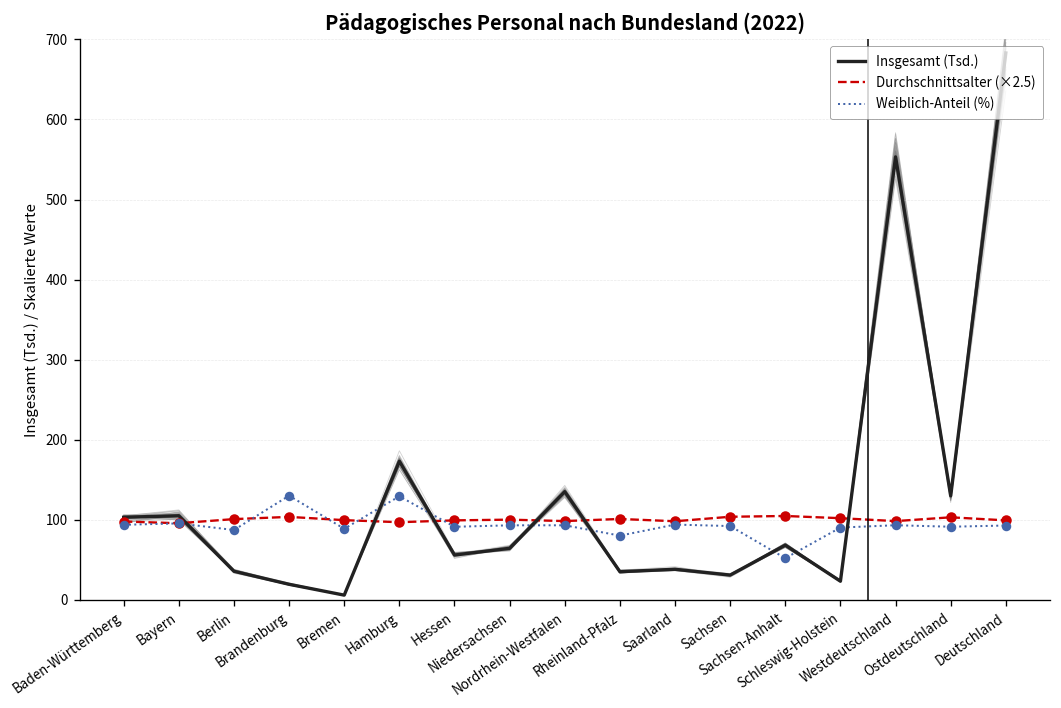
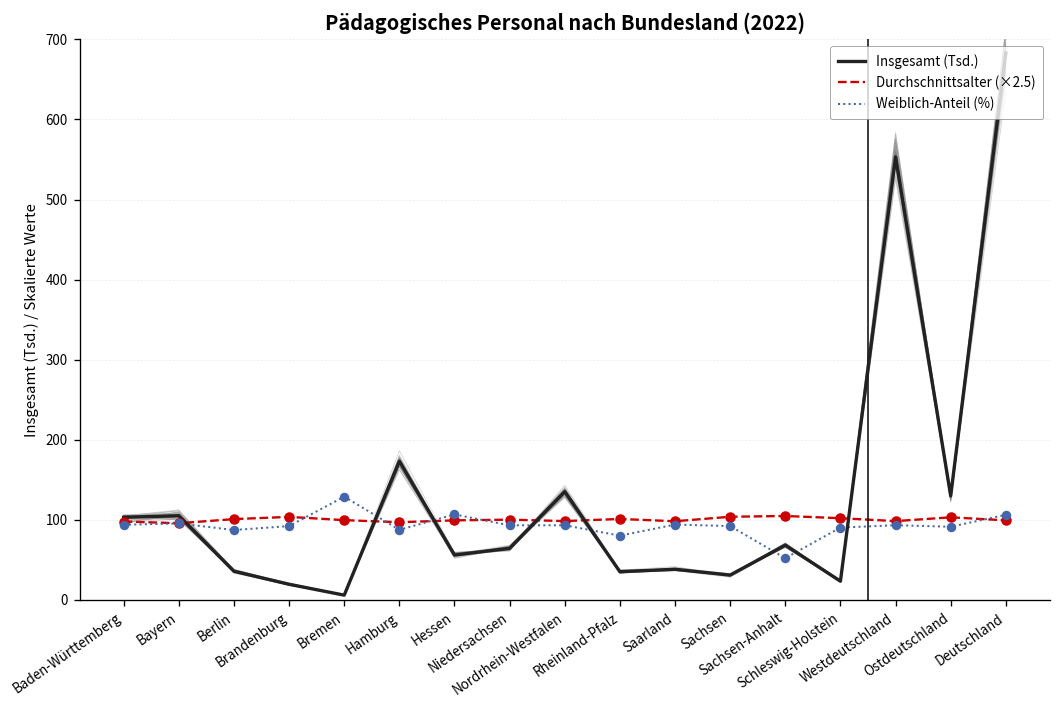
  {
    "Durchschnittsalter (×2.5)": {
      "Berlin": 100,
      "Brandenburg": 100,
      "Bremen": 100,
      "Hamburg": 100,
      "Hessen": 100,
      "Niedersachsen": 100,
      "Nordrhein-Westfalen": 100,
      "Rheinland-Pfalz": 100,
      "Saarland": 100,
      "Sachsen": 100,
      "Sachsen-Anhalt": 100,
      "Schleswig-Holstein": 100,
      "Westdeutschland": 100,
      "Ostdeutschland": 100,
      "Deutschland": 100
    },
    "Weiblich-Anteil (%)": {
      "Berlin": 90,
-     "Brandenburg": 130,
-     "Bremen": 90,
-     "Hamburg": 130,
-     "Hessen": 90,
+     "Brandenburg": 90,
+     "Bremen": 130,
+     "Hamburg": 90,
+     "Hessen": 110,
      "Niedersachsen": 90,
      "Nordrhein-Westfalen": 90,
      "Rheinland-Pfalz": 80,
      "Saarland": 90,
      "Sachsen": 90,
      "Sachsen-Anhalt": 50,
      "Schleswig-Holstein": 90,
      "Westdeutschland": 90,
      "Ostdeutschland": 90,
-     "Deutschland": 90
+     "Deutschland": 110
    }
  }
